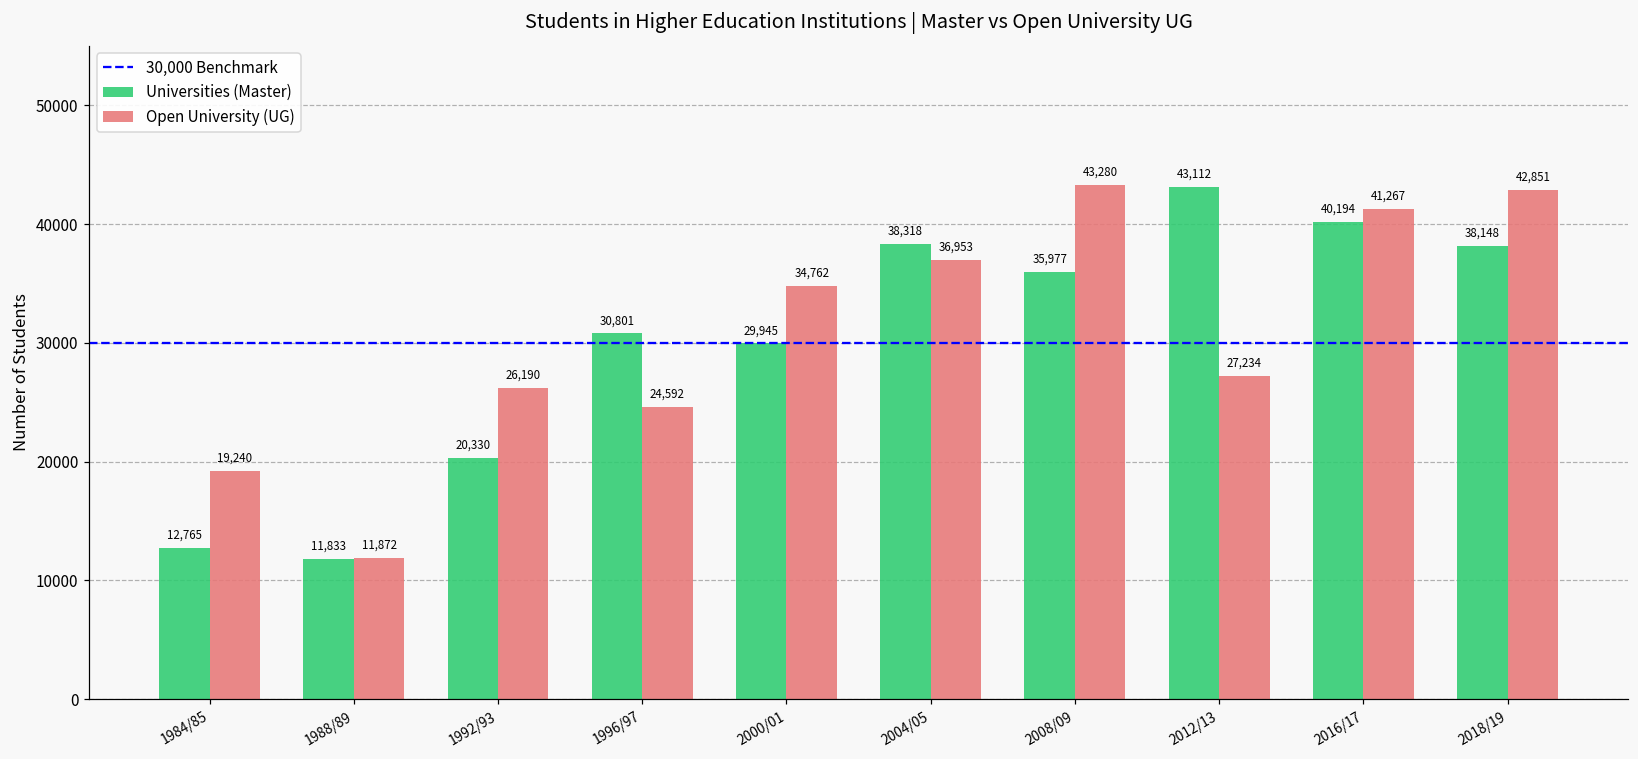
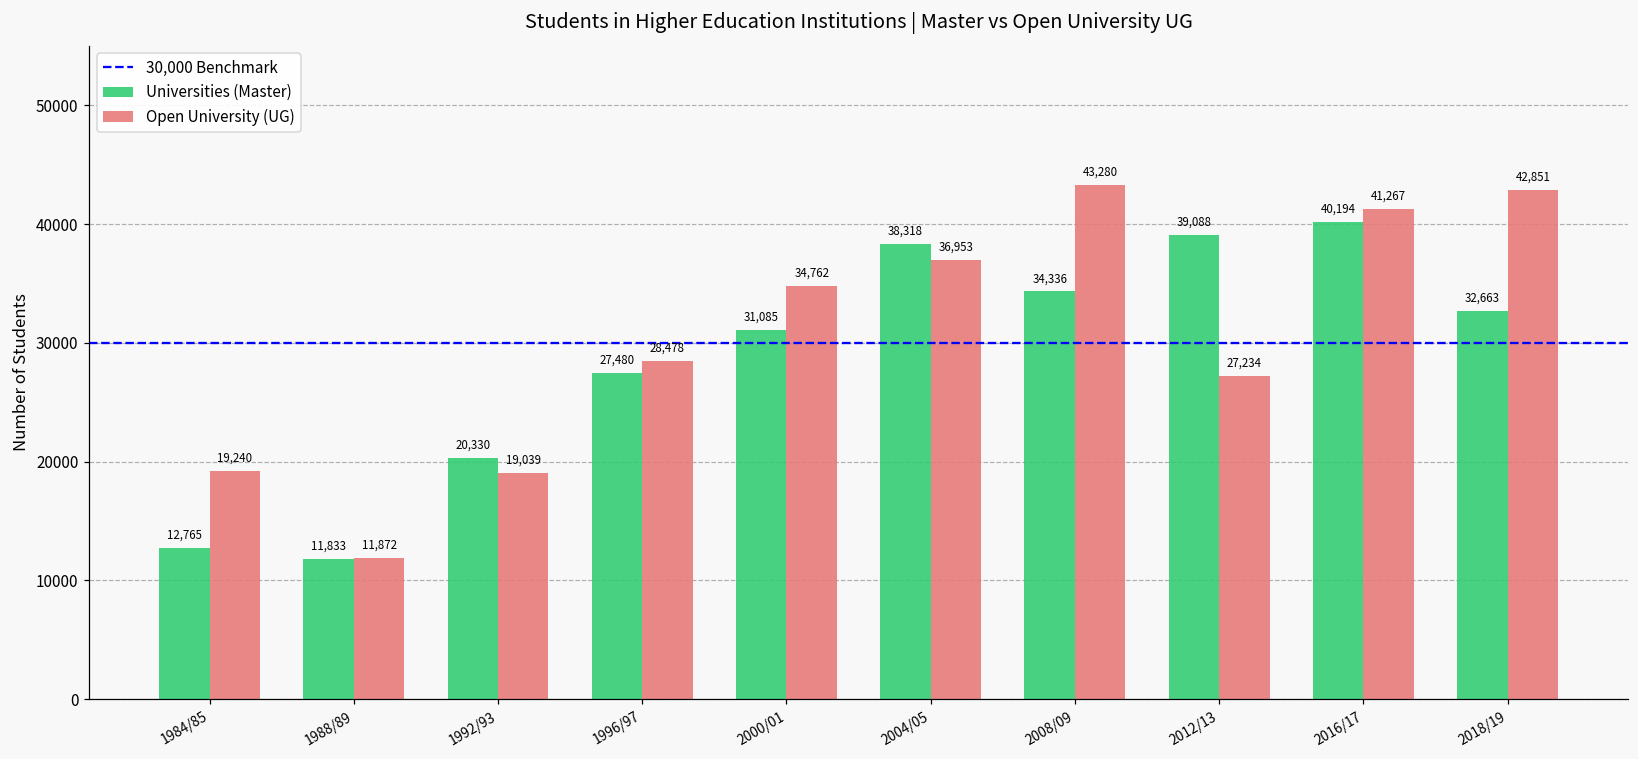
  {
    "Universities (Master)": {
      "1984/85": "12,765",
      "1988/89": "11,833",
      "1992/93": "20,330",
-     "1996/97": "30,801",
-     "2000/01": "29,945",
+     "1996/97": "27,480",
+     "2000/01": "31,085",
      "2004/05": "38,318",
-     "2008/09": "35,977",
-     "2012/13": "43,112",
+     "2008/09": "34,336",
+     "2012/13": "39,088",
      "2016/17": "40,194",
-     "2018/19": "38,148"
+     "2018/19": "32,663"
    },
    "Open University (UG)": {
      "1984/85": "19,240",
      "1988/89": "11,872",
-     "1992/93": "26,190",
-     "1996/97": "24,592",
+     "1992/93": "19,039",
+     "1996/97": "28,478",
      "2000/01": "34,762",
      "2004/05": "36,953",
      "2008/09": "43,280",
      "2012/13": "27,234",
      "2016/17": "41,267",
      "2018/19": "42,851"
    }
  }
